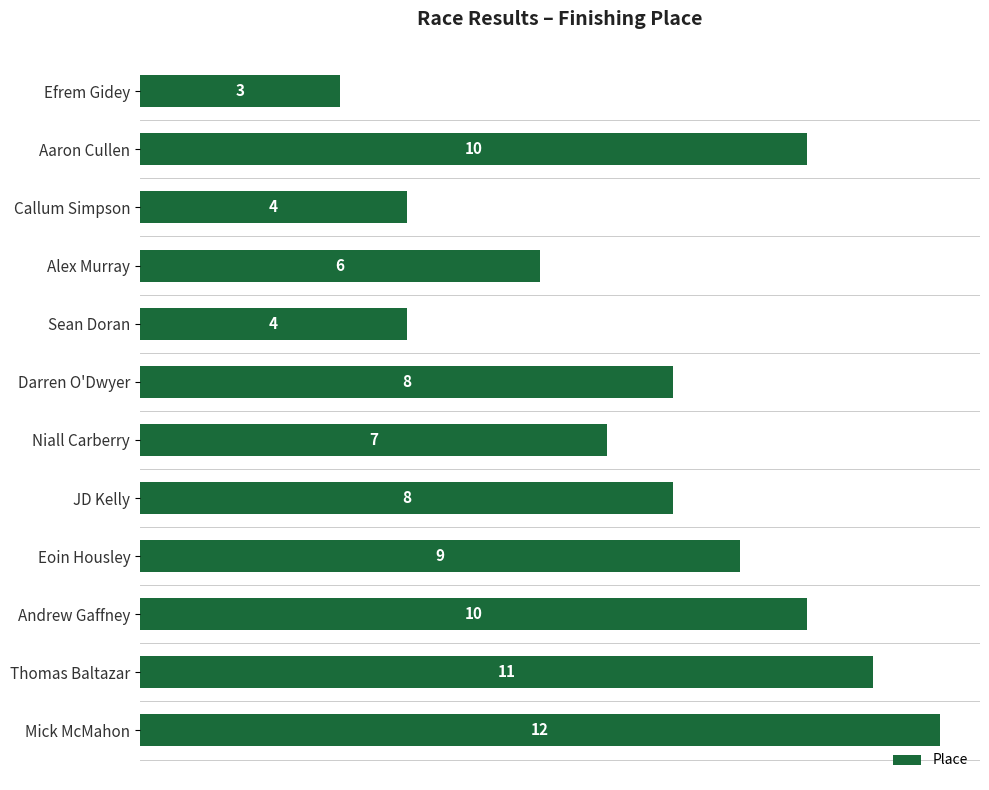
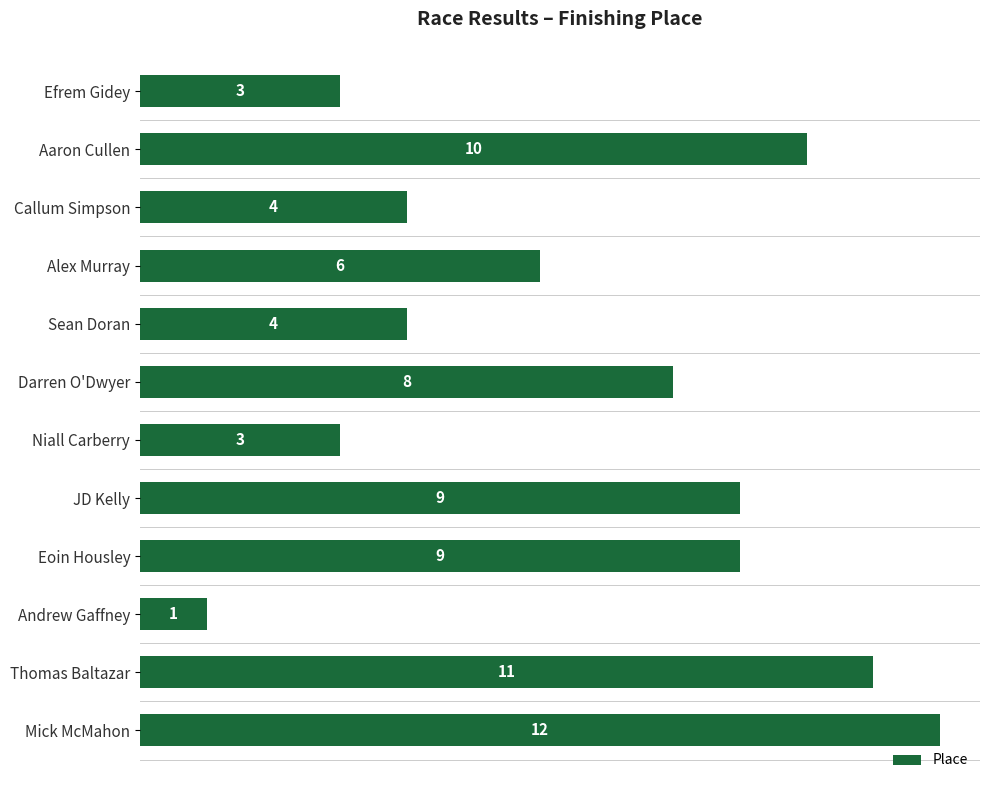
  {
    "Efrem Gidey": 3,
    "Aaron Cullen": 10,
    "Callum Simpson": 4,
    "Alex Murray": 6,
    "Sean Doran": 4,
    "Darren O'Dwyer": 8,
-   "Niall Carberry": 7,
-   "JD Kelly": 8,
+   "Niall Carberry": 3,
+   "JD Kelly": 9,
    "Eoin Housley": 9,
-   "Andrew Gaffney": 10,
+   "Andrew Gaffney": 1,
    "Thomas Baltazar": 11,
    "Mick McMahon": 12
  }
